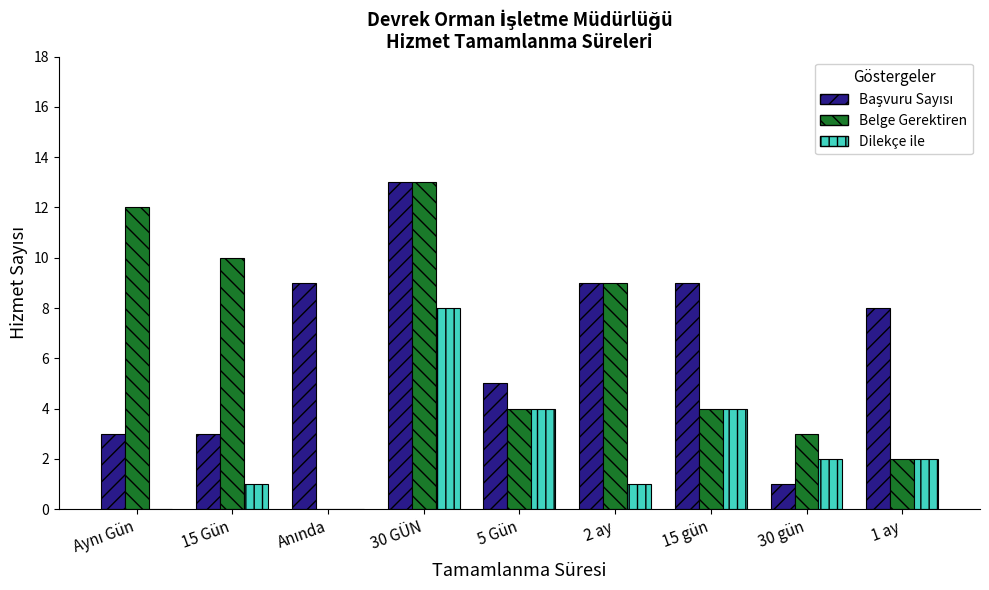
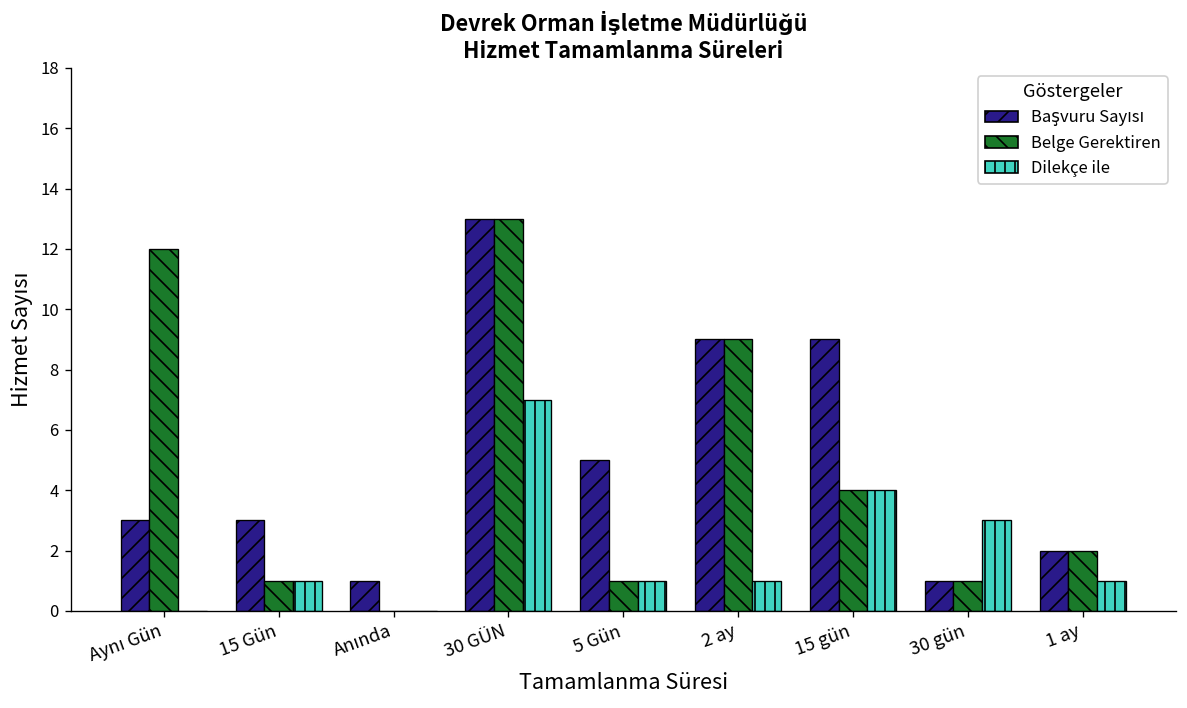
  {
    "Başvuru Sayısı": {
      "Aynı Gün": 3,
      "15 Gün": 3,
-     "Anında": 9,
+     "Anında": 1,
      "30 GÜN": 13,
      "5 Gün": 5,
      "2 ay": 9,
      "15 gün": 9,
      "30 gün": 1,
-     "1 ay": 8
+     "1 ay": 2
    },
    "Belge Gerektiren": {
      "Aynı Gün": 12,
-     "15 Gün": 10,
+     "15 Gün": 1,
      "Anında": 0,
      "30 GÜN": 13,
-     "5 Gün": 4,
+     "5 Gün": 1,
      "2 ay": 9,
      "15 gün": 4,
-     "30 gün": 3,
+     "30 gün": 1,
      "1 ay": 2
    },
    "Dilekçe ile": {
      "Aynı Gün": 0,
      "15 Gün": 1,
      "Anında": 0,
-     "30 GÜN": 8,
-     "5 Gün": 4,
+     "30 GÜN": 7,
+     "5 Gün": 1,
      "2 ay": 1,
      "15 gün": 4,
-     "30 gün": 2,
-     "1 ay": 2
+     "30 gün": 3,
+     "1 ay": 1
    }
  }
